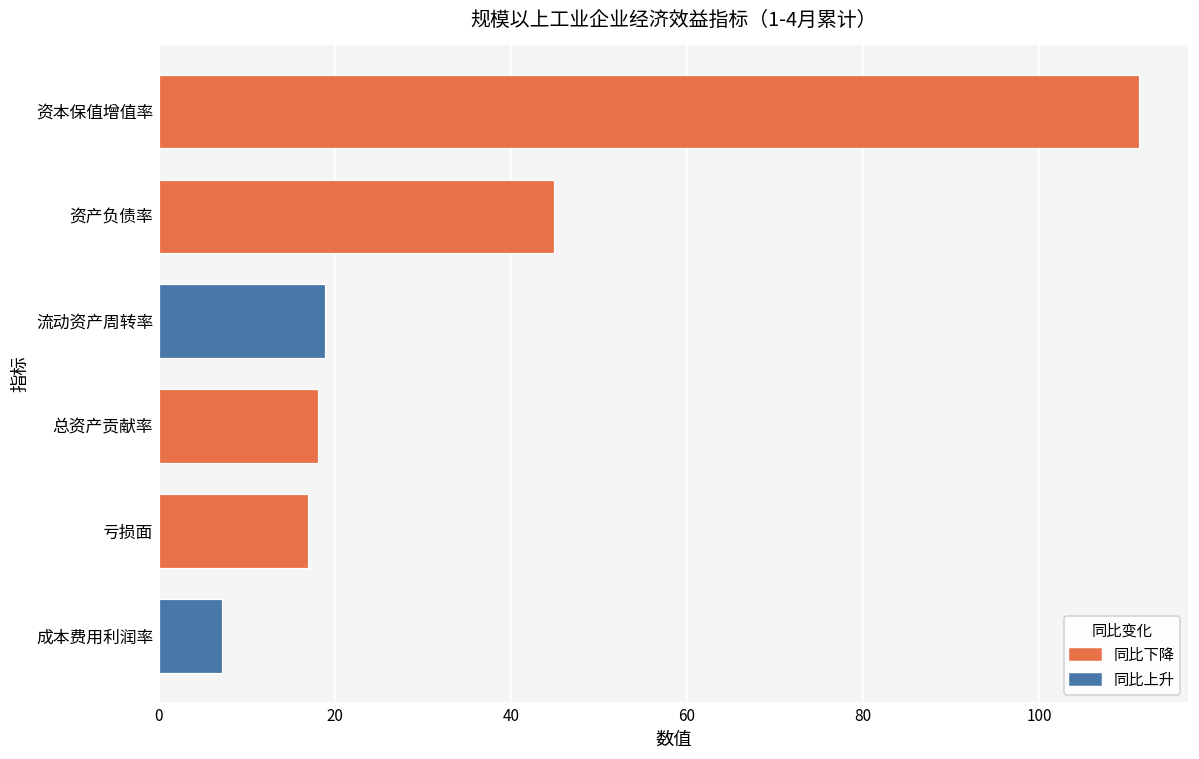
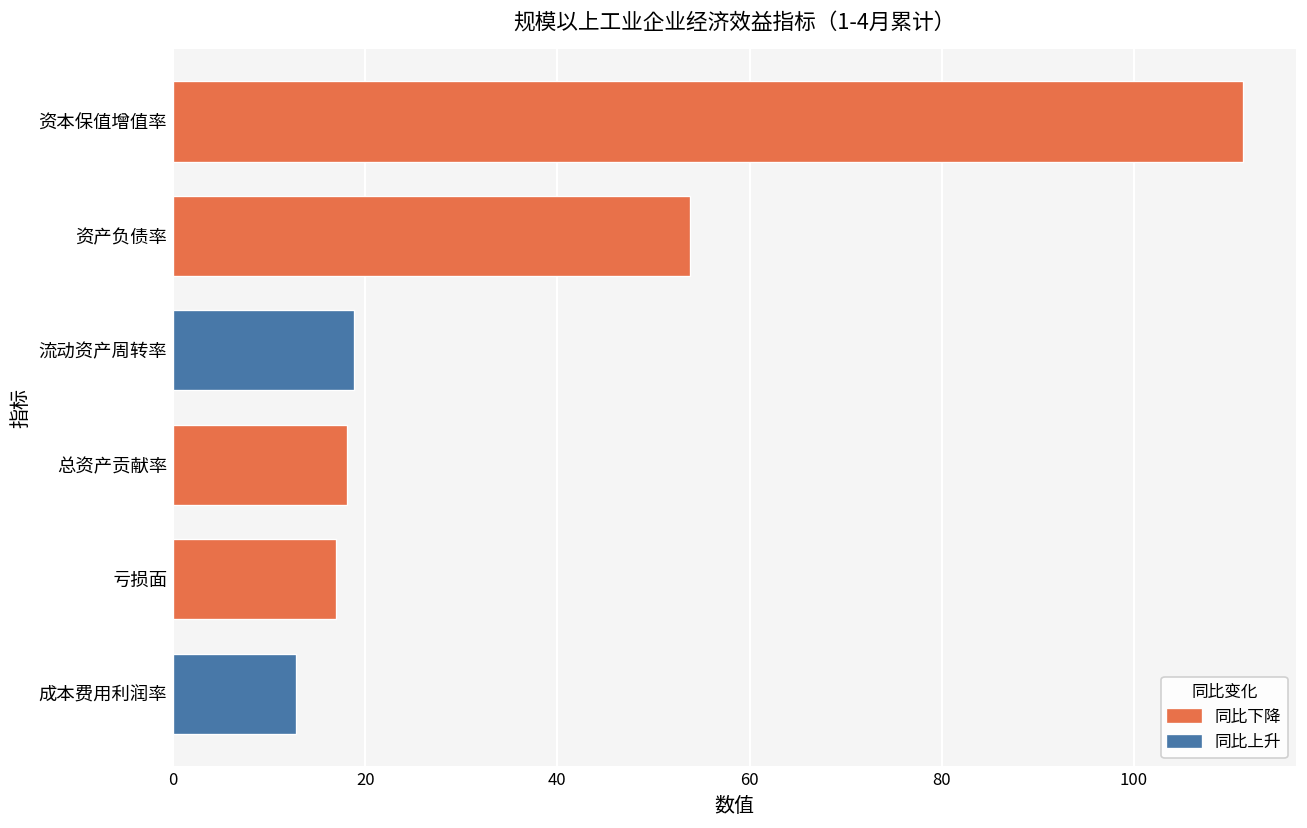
  {
    "资本保值增值率": 111,
-   "资产负债率": 45,
+   "资产负债率": 54,
    "流动资产周转率": 19,
    "总资产贡献率": 18,
    "亏损面": 17,
-   "成本费用利润率": 7
+   "成本费用利润率": 13
  }
